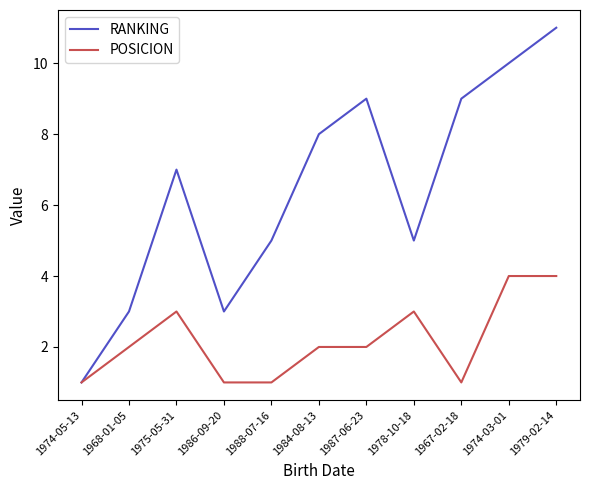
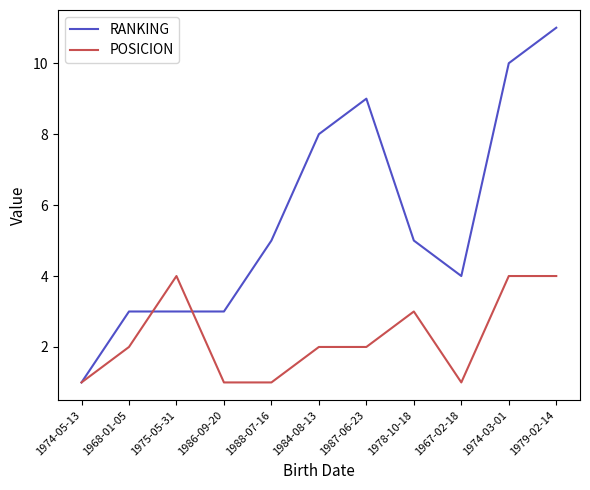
  {
    "RANKING": {
      "1968-01-05": 3,
-     "1975-05-31": 7,
+     "1975-05-31": 3,
      "1986-09-20": 3,
      "1988-07-16": 5,
      "1984-08-13": 8,
      "1987-06-23": 9,
      "1978-10-18": 5,
-     "1967-02-18": 9,
+     "1967-02-18": 4,
      "1974-03-01": 10,
      "1979-02-14": 11
    },
    "POSICION": {
      "1968-01-05": 2,
-     "1975-05-31": 3,
+     "1975-05-31": 4,
      "1986-09-20": 1,
      "1988-07-16": 1,
      "1984-08-13": 2,
      "1987-06-23": 2,
      "1978-10-18": 3,
      "1967-02-18": 1,
      "1974-03-01": 4,
      "1979-02-14": 4
    }
  }
